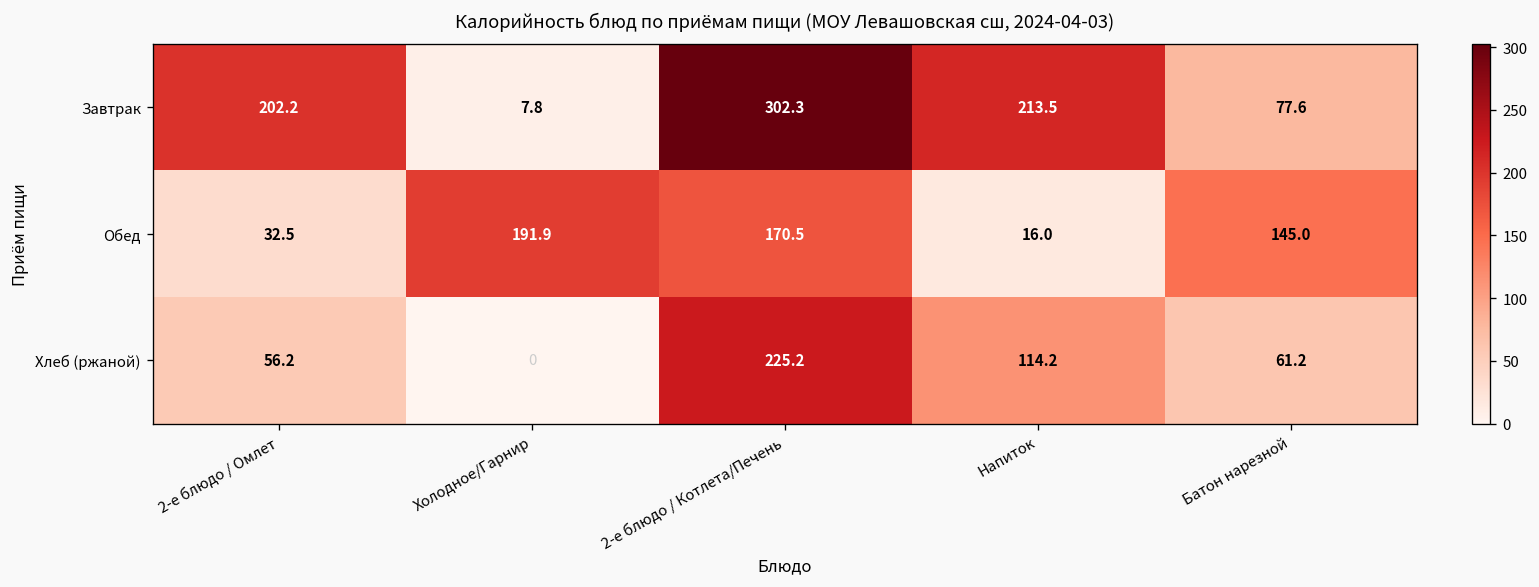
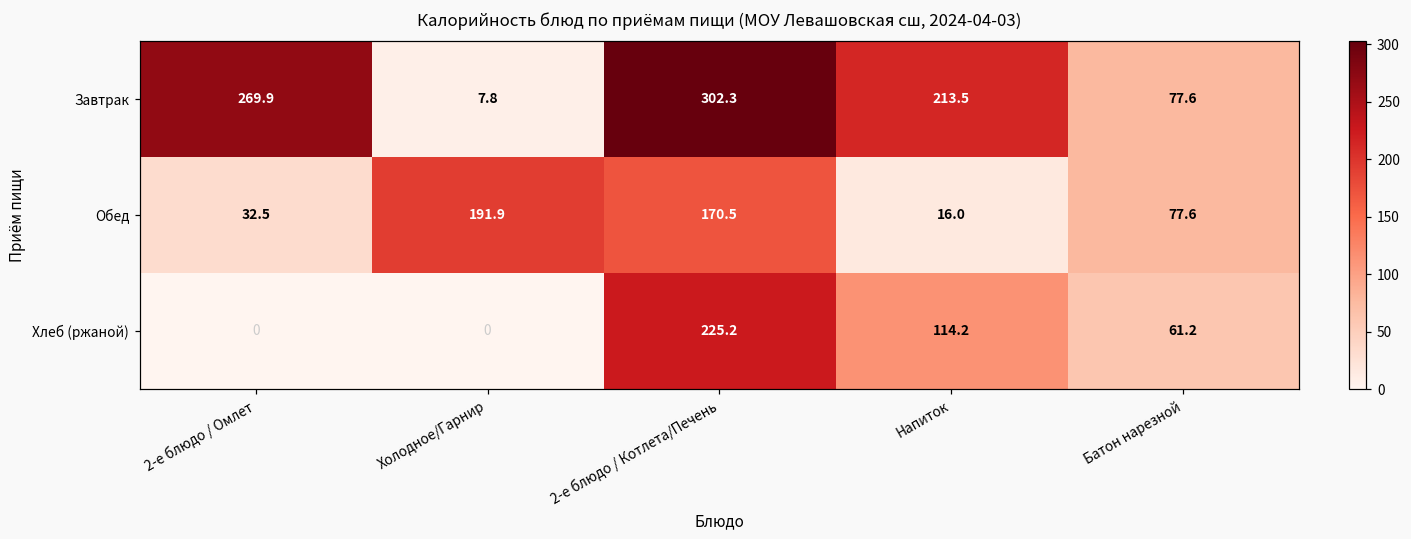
  {
    "Завтрак": {
-     "2-е блюдо / Омлет": 202.2,
+     "2-е блюдо / Омлет": 269.9,
      "Холодное/Гарнир": 7.8,
      "2-е блюдо / Котлета/Печень": 302.3,
      "Напиток": 213.5,
      "Батон нарезной": 77.6
    },
    "Обед": {
      "2-е блюдо / Омлет": 32.5,
      "Холодное/Гарнир": 191.9,
      "2-е блюдо / Котлета/Печень": 170.5,
      "Напиток": 16.0,
-     "Батон нарезной": 145.0
+     "Батон нарезной": 77.6
    },
    "Хлеб (ржаной)": {
-     "2-е блюдо / Омлет": 56.2,
+     "2-е блюдо / Омлет": 0,
      "Холодное/Гарнир": 0,
      "2-е блюдо / Котлета/Печень": 225.2,
      "Напиток": 114.2,
      "Батон нарезной": 61.2
    }
  }
